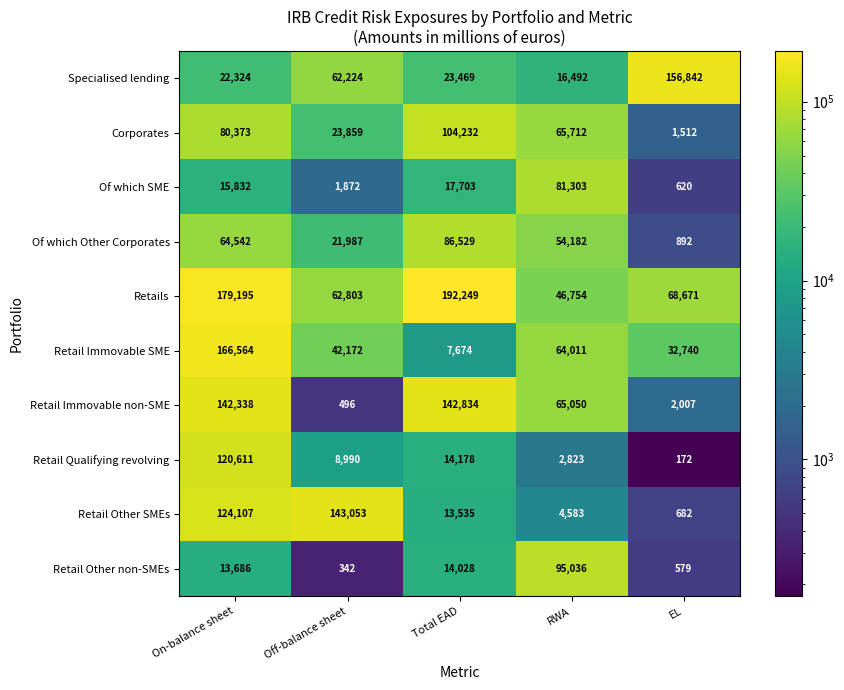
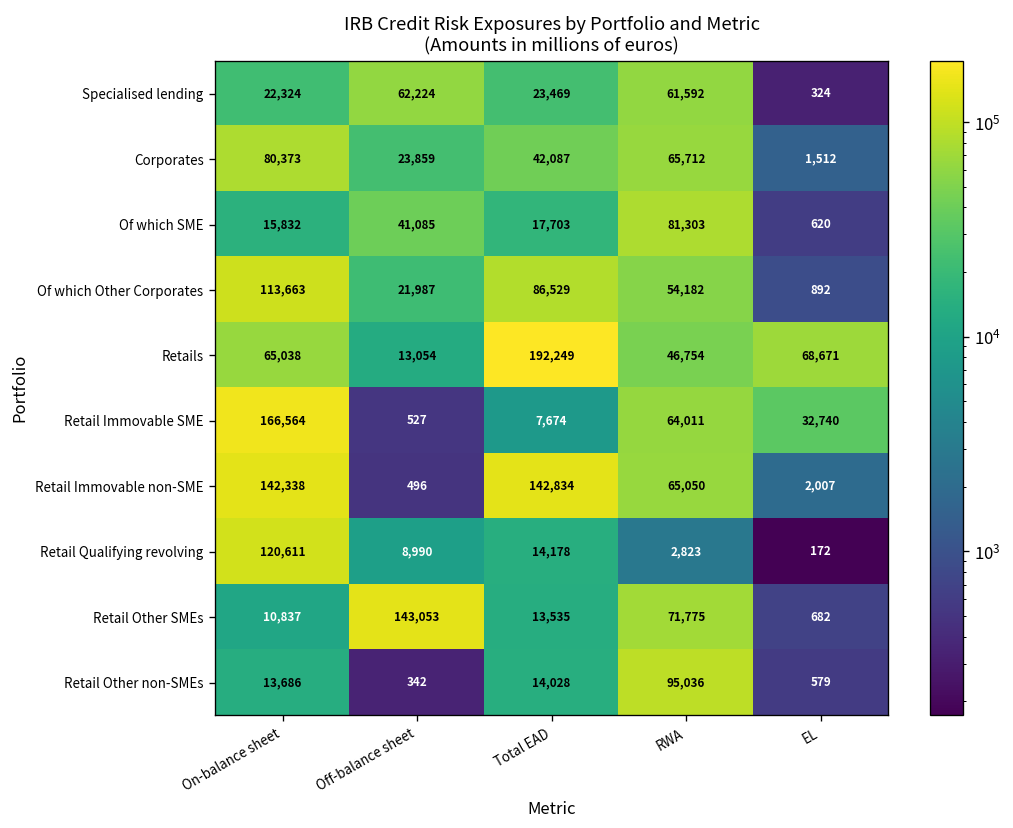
  {
    "Specialised lending": {
      "On-balance sheet": "22,324",
      "Off-balance sheet": "62,224",
      "Total EAD": "23,469",
-     "RWA": "16,492",
-     "EL": "156,842"
+     "RWA": "61,592",
+     "EL": "324"
    },
    "Corporates": {
      "On-balance sheet": "80,373",
      "Off-balance sheet": "23,859",
-     "Total EAD": "104,232",
+     "Total EAD": "42,087",
      "RWA": "65,712",
      "EL": "1,512"
    },
    "Of which SME": {
      "On-balance sheet": "15,832",
-     "Off-balance sheet": "1,872",
+     "Off-balance sheet": "41,085",
      "Total EAD": "17,703",
      "RWA": "81,303",
      "EL": "620"
    },
    "Of which Other Corporates": {
-     "On-balance sheet": "64,542",
+     "On-balance sheet": "113,663",
      "Off-balance sheet": "21,987",
      "Total EAD": "86,529",
      "RWA": "54,182",
      "EL": "892"
    },
    "Retails": {
-     "On-balance sheet": "179,195",
-     "Off-balance sheet": "62,803",
+     "On-balance sheet": "65,038",
+     "Off-balance sheet": "13,054",
      "Total EAD": "192,249",
      "RWA": "46,754",
      "EL": "68,671"
    },
    "Retail Immovable SME": {
      "On-balance sheet": "166,564",
-     "Off-balance sheet": "42,172",
+     "Off-balance sheet": "527",
      "Total EAD": "7,674",
      "RWA": "64,011",
      "EL": "32,740"
    },
    "Retail Immovable non-SME": {
      "On-balance sheet": "142,338",
      "Off-balance sheet": "496",
      "Total EAD": "142,834",
      "RWA": "65,050",
      "EL": "2,007"
    },
    "Retail Qualifying revolving": {
      "On-balance sheet": "120,611",
      "Off-balance sheet": "8,990",
      "Total EAD": "14,178",
      "RWA": "2,823",
      "EL": "172"
    },
    "Retail Other SMEs": {
-     "On-balance sheet": "124,107",
+     "On-balance sheet": "10,837",
      "Off-balance sheet": "143,053",
      "Total EAD": "13,535",
-     "RWA": "4,583",
+     "RWA": "71,775",
      "EL": "682"
    },
    "Retail Other non-SMEs": {
      "On-balance sheet": "13,686",
      "Off-balance sheet": "342",
      "Total EAD": "14,028",
      "RWA": "95,036",
      "EL": "579"
    }
  }
